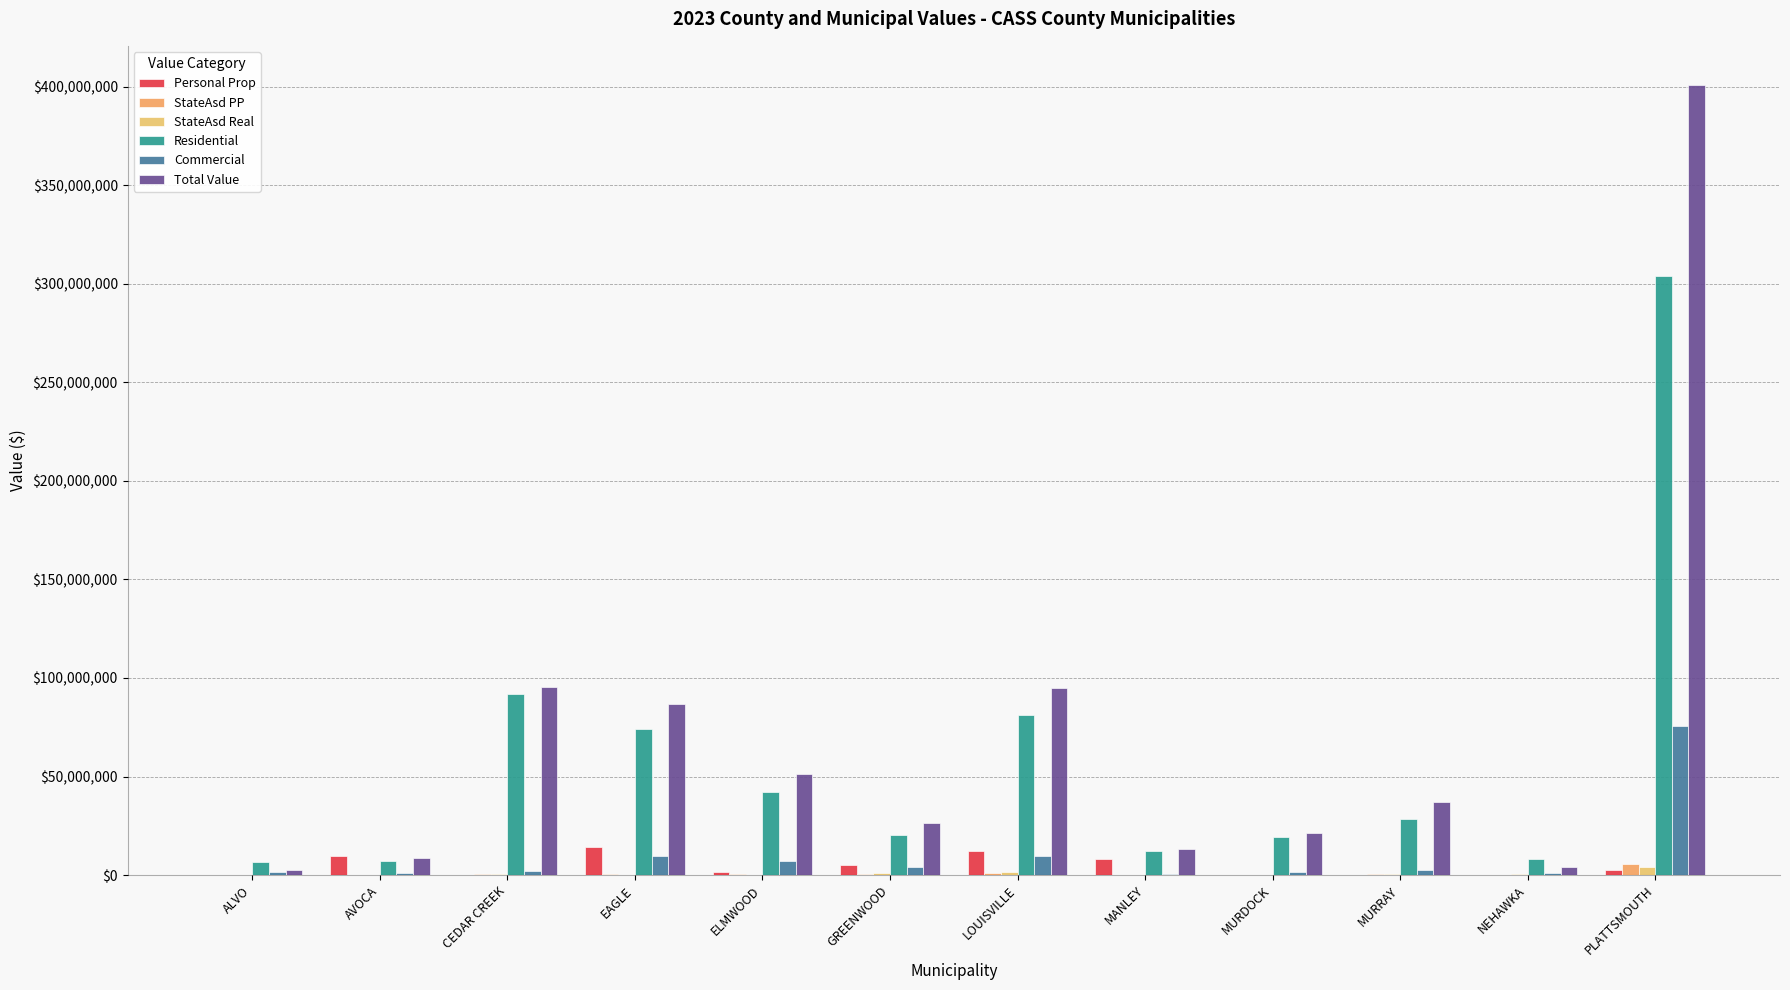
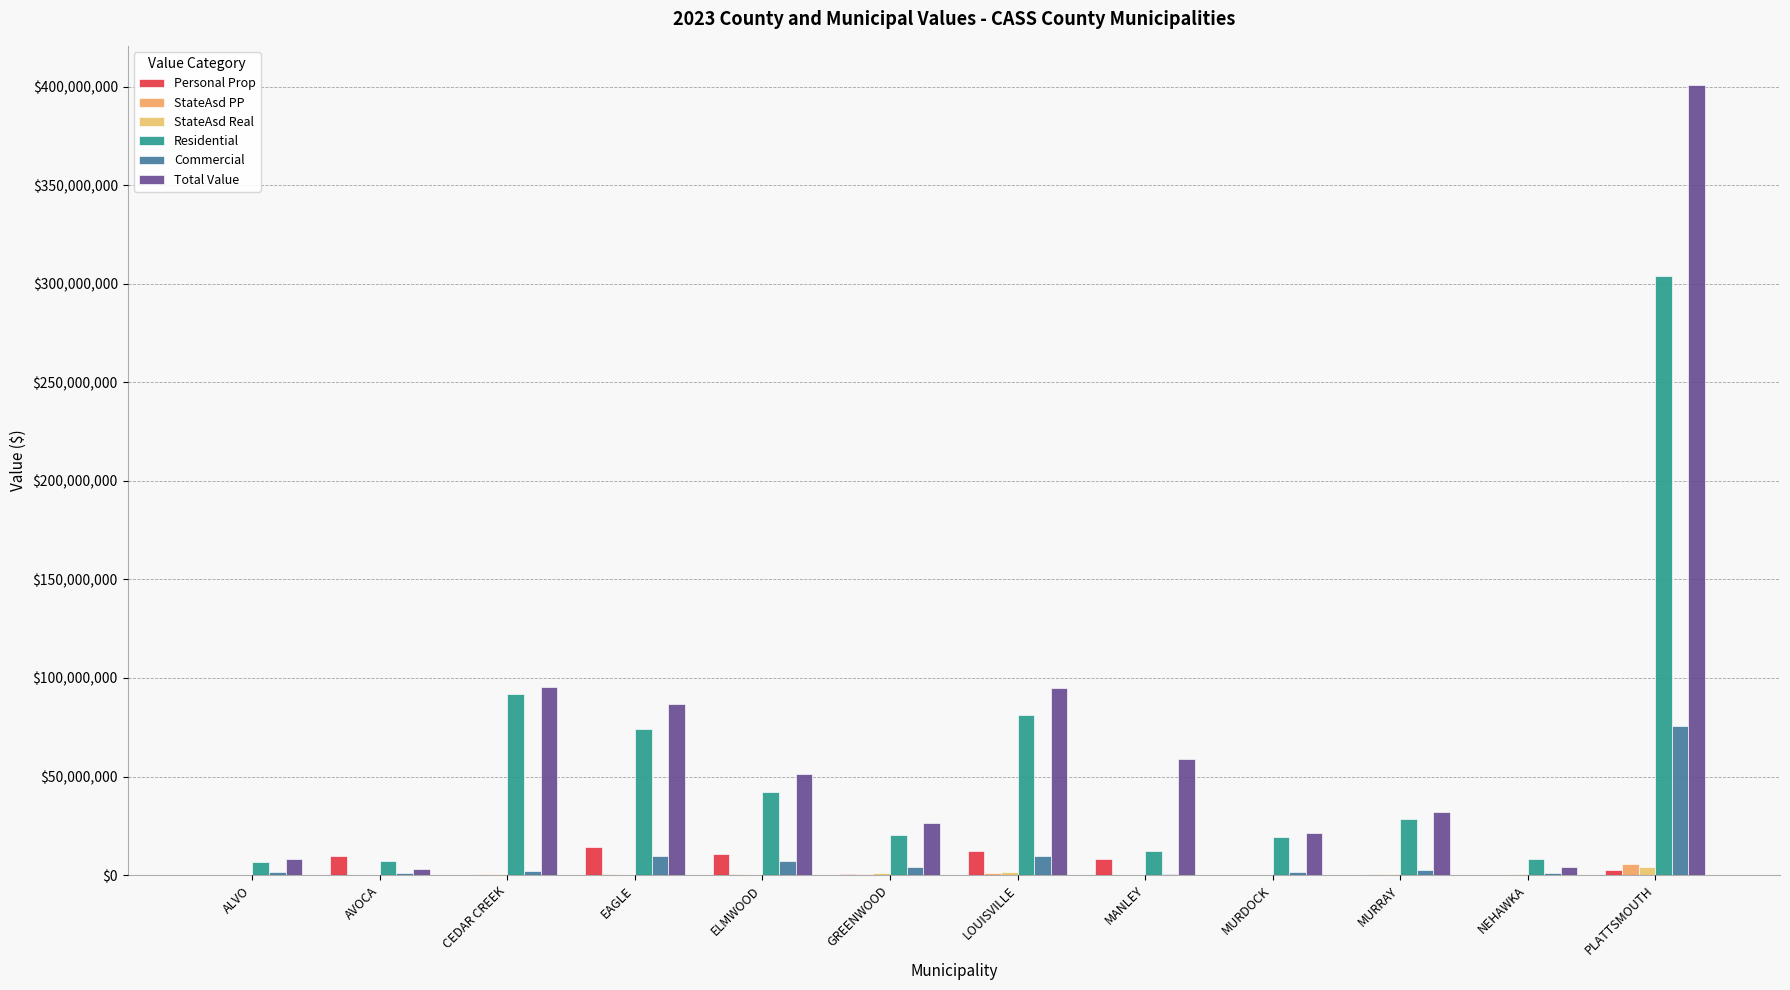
  {
    "Personal Prop": {
      "AVOCA": "$10,000,000",
      "EAGLE": "$14,000,000",
-     "ELMWOOD": "$1,000,000",
-     "GREENWOOD": "$5,000,000",
+     "ELMWOOD": "$11,000,000",
+     "GREENWOOD": "$0",
      "LOUISVILLE": "$12,000,000",
      "MANLEY": "$8,000,000",
      "PLATTSMOUTH": "$3,000,000"
    },
    "Total Value": {
-     "ALVO": "$3,000,000",
-     "AVOCA": "$9,000,000",
+     "ALVO": "$8,000,000",
+     "AVOCA": "$3,000,000",
      "CEDAR CREEK": "$95,000,000",
      "EAGLE": "$87,000,000",
      "ELMWOOD": "$51,000,000",
      "GREENWOOD": "$27,000,000",
      "LOUISVILLE": "$95,000,000",
-     "MANLEY": "$13,000,000",
+     "MANLEY": "$59,000,000",
      "MURDOCK": "$21,000,000",
-     "MURRAY": "$37,000,000",
+     "MURRAY": "$32,000,000",
      "NEHAWKA": "$4,000,000",
      "PLATTSMOUTH": "$401,000,000"
    }
  }
